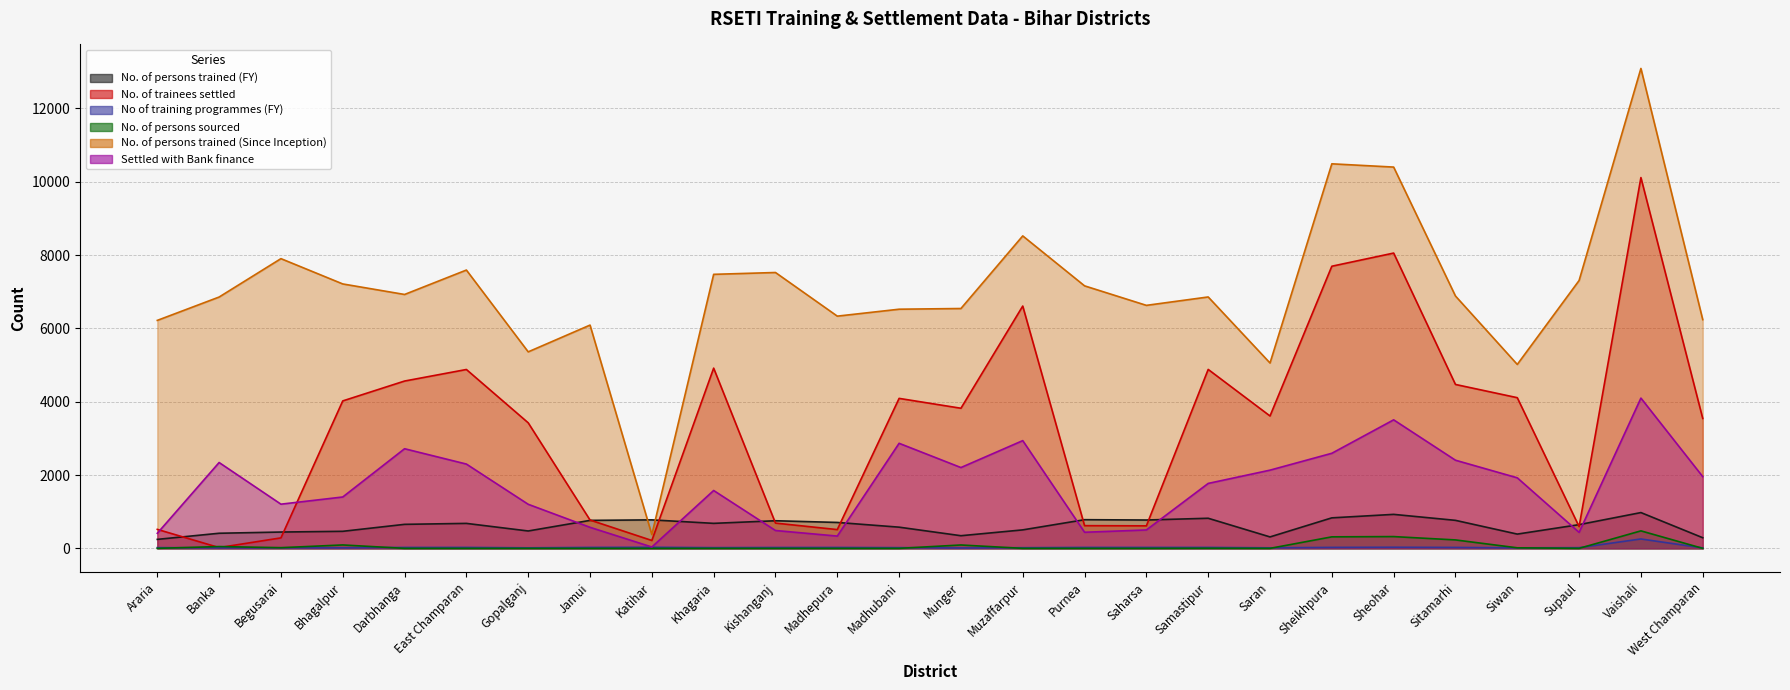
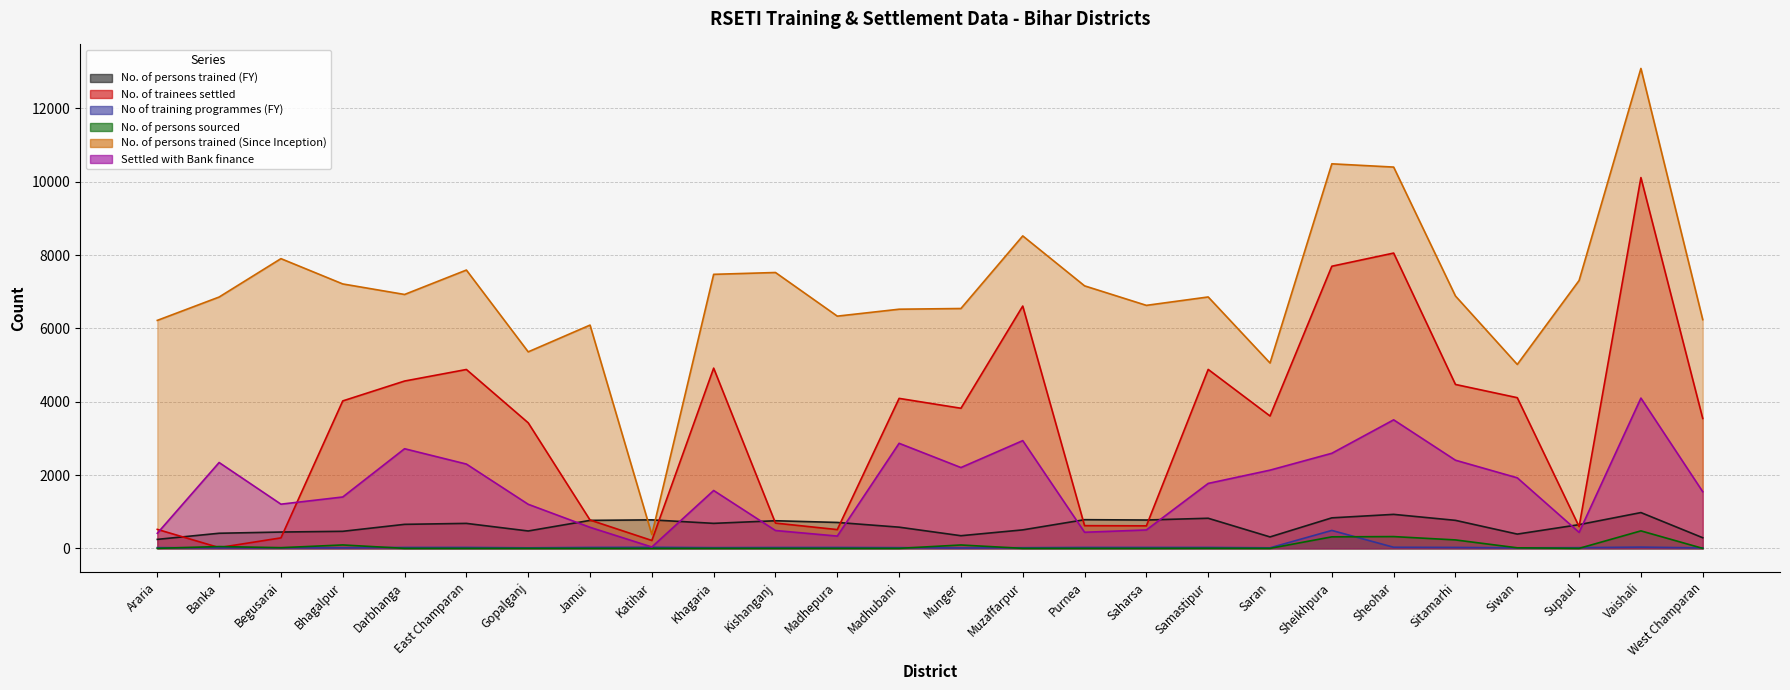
  {
    "No of training programmes (FY)": {
      "Bhagalpur": 0,
      "Munger": 0,
-     "Sheikhpura": 0,
+     "Sheikhpura": 500,
      "Sheohar": 0,
      "Sitamarhi": 0,
-     "Vaishali": 300
+     "Vaishali": 0
    },
    "Settled with Bank finance": {
      "Araria": 400,
      "Banka": 2300,
      "Begusarai": 1200,
      "Bhagalpur": 1400,
      "Darbhanga": 2700,
      "East Champaran": 2300,
      "Gopalganj": 1200,
      "Jamui": 600,
      "Khagaria": 1600,
      "Kishanganj": 500,
      "Madhepura": 300,
      "Madhubani": 2900,
      "Munger": 2200,
      "Muzaffarpur": 2900,
      "Purnea": 400,
      "Saharsa": 500,
      "Samastipur": 1800,
      "Saran": 2100,
      "Sheikhpura": 2600,
      "Sheohar": 3500,
      "Sitamarhi": 2400,
      "Siwan": 1900,
      "Supaul": 400,
      "Vaishali": 4100,
-     "West Champaran": 2000
+     "West Champaran": 1500
    }
  }
